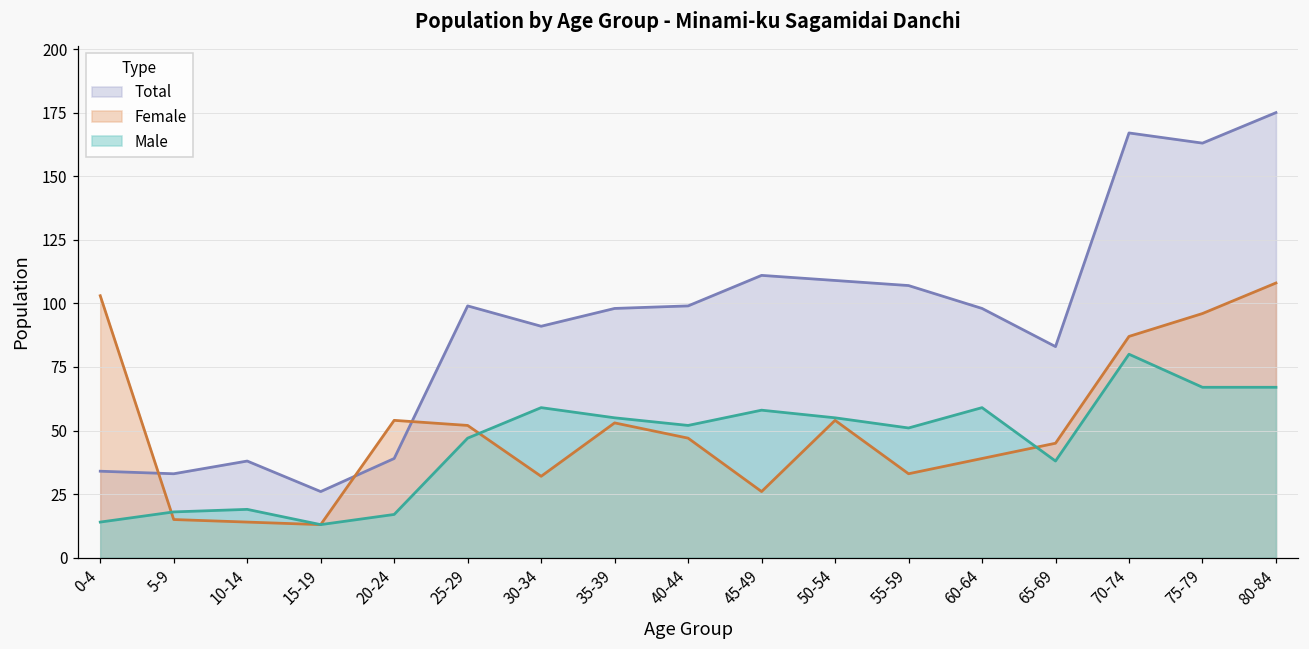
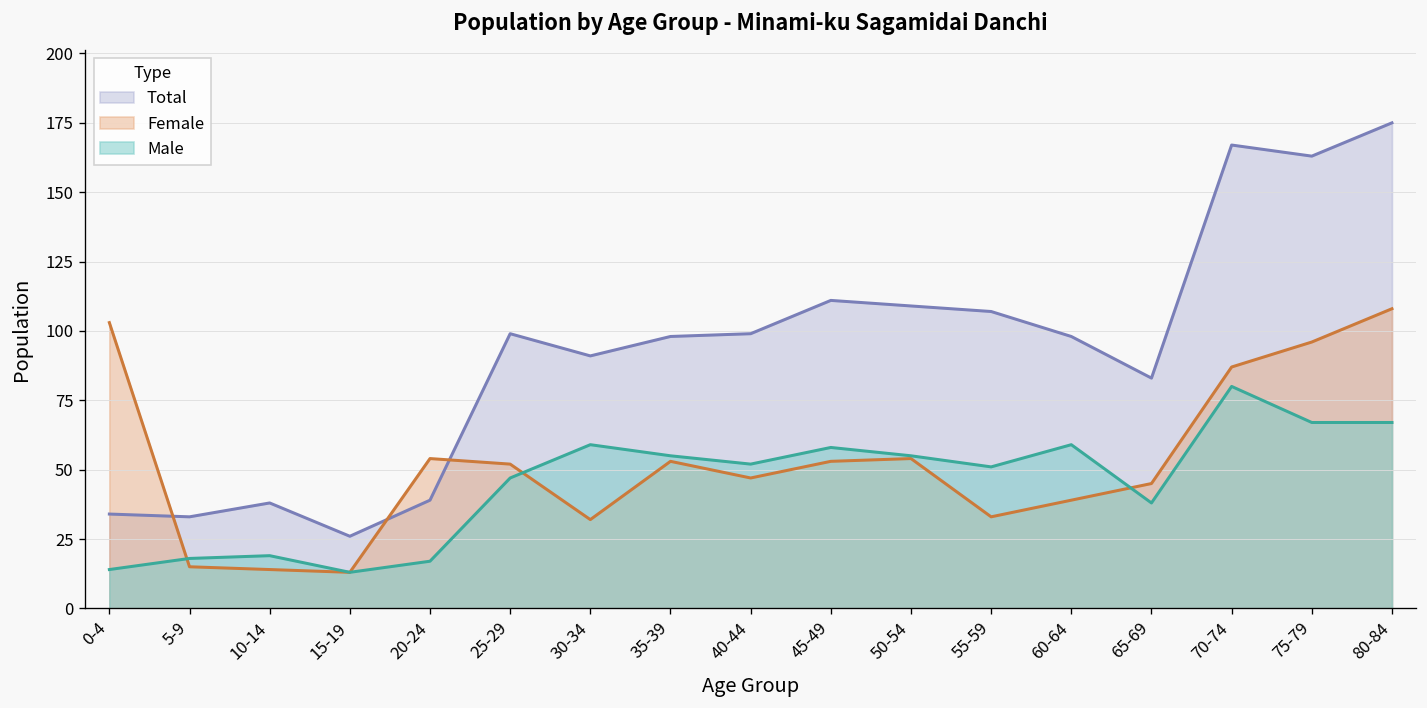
  {
    "Female": {
      "0-4": 103,
      "5-9": 15,
      "10-14": 14,
      "20-24": 54,
      "25-29": 52,
      "30-34": 32,
      "35-39": 53,
      "40-44": 47,
-     "45-49": 26,
+     "45-49": 53,
      "55-59": 33,
      "60-64": 39,
      "65-69": 45,
      "70-74": 87,
      "75-79": 96,
      "80-84": 108
    }
  }
